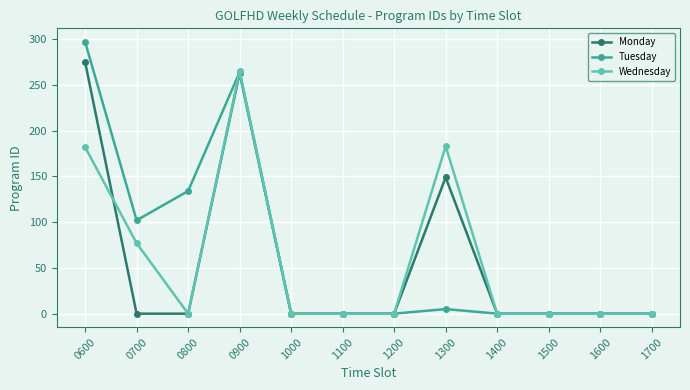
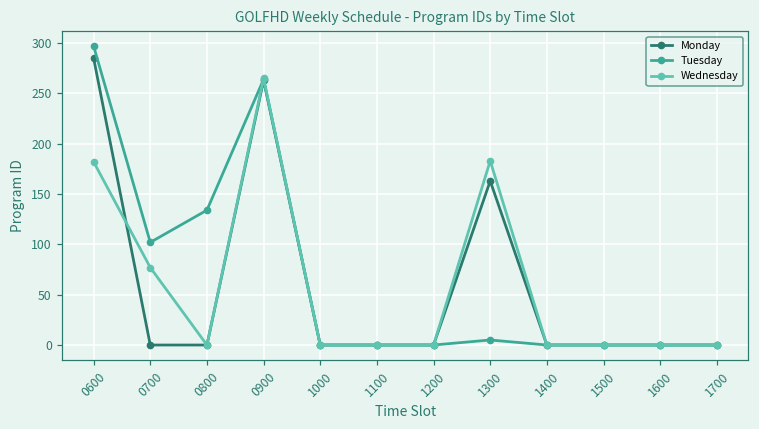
  {
    "Monday": {
-     "0600": 280,
+     "0600": 290,
      "0700": 0,
-     "1300": 150
+     "1300": 160
    }
  }
